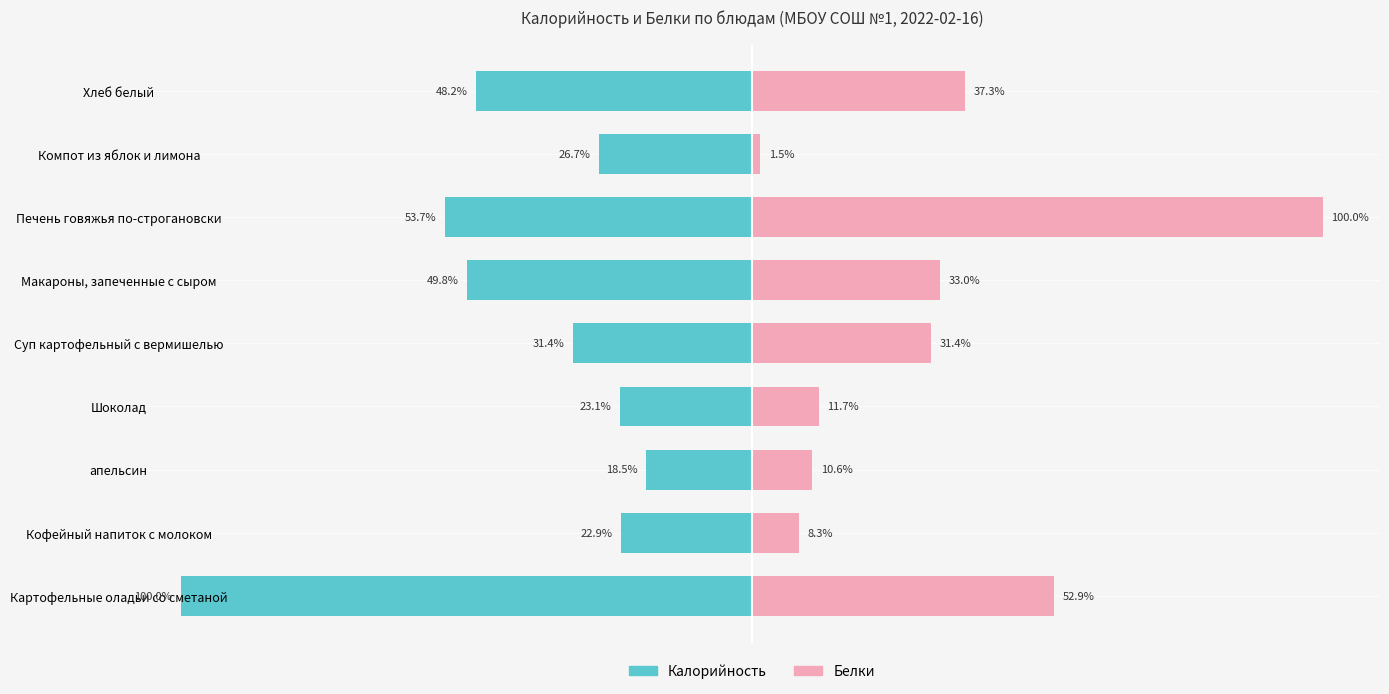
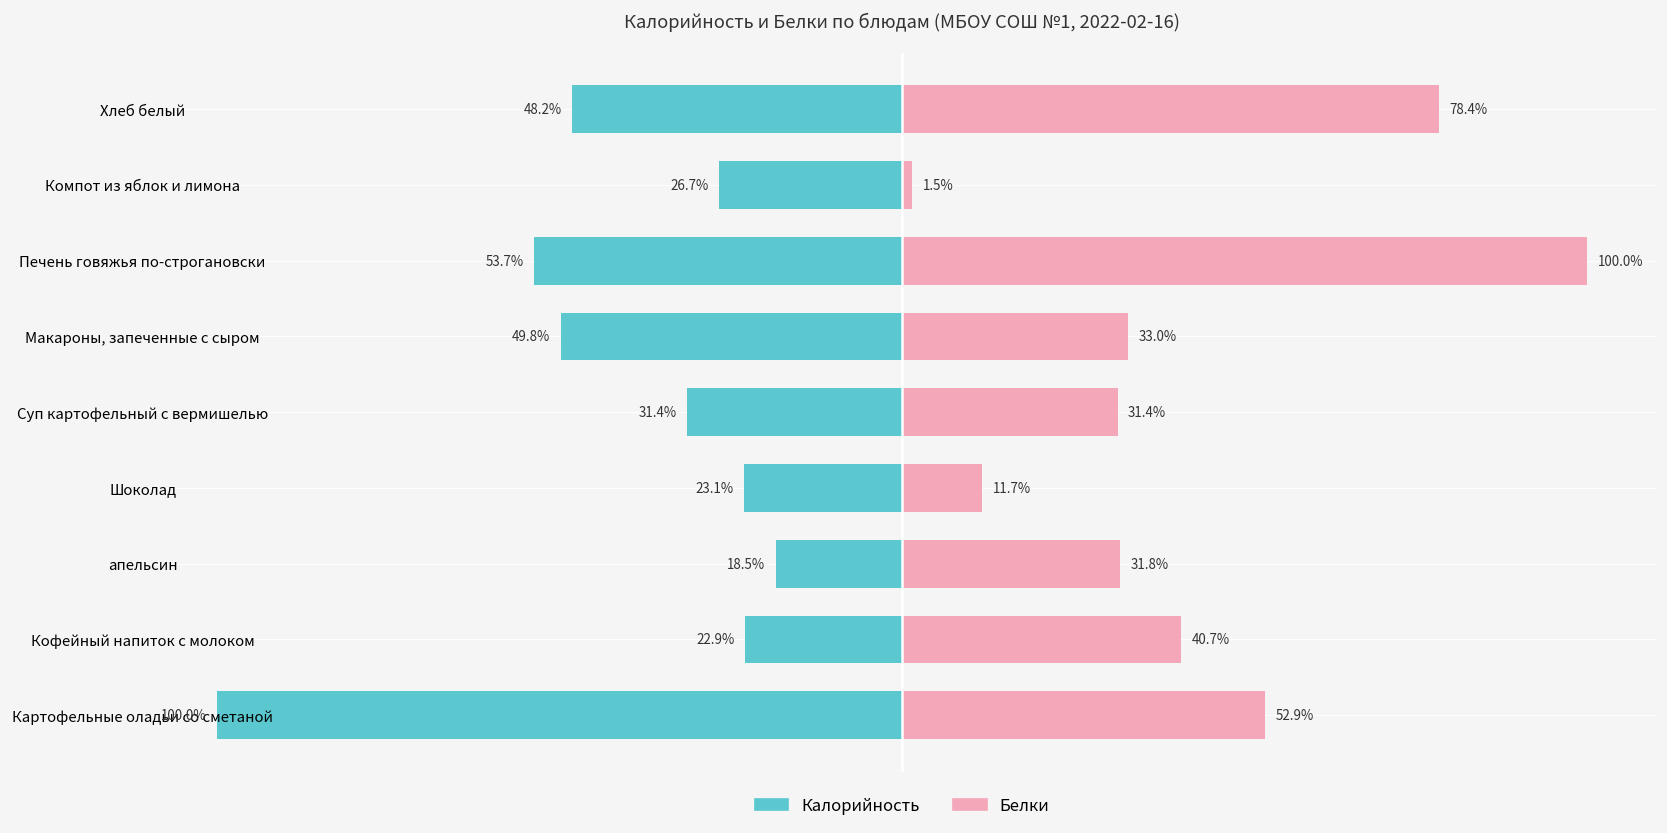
  {
    "Белки": {
-     "Хлеб белый": "37.3%",
+     "Хлеб белый": "78.4%",
      "Компот из яблок и лимона": "1.5%",
      "Печень говяжья по-строгановски": "100.0%",
      "Макароны, запеченные с сыром": "33.0%",
      "Суп картофельный с вермишелью": "31.4%",
      "Шоколад": "11.7%",
-     "апельсин": "10.6%",
-     "Кофейный напиток с молоком": "8.3%",
+     "апельсин": "31.8%",
+     "Кофейный напиток с молоком": "40.7%",
      "Картофельные оладьи со сметаной": "52.9%"
    }
  }
